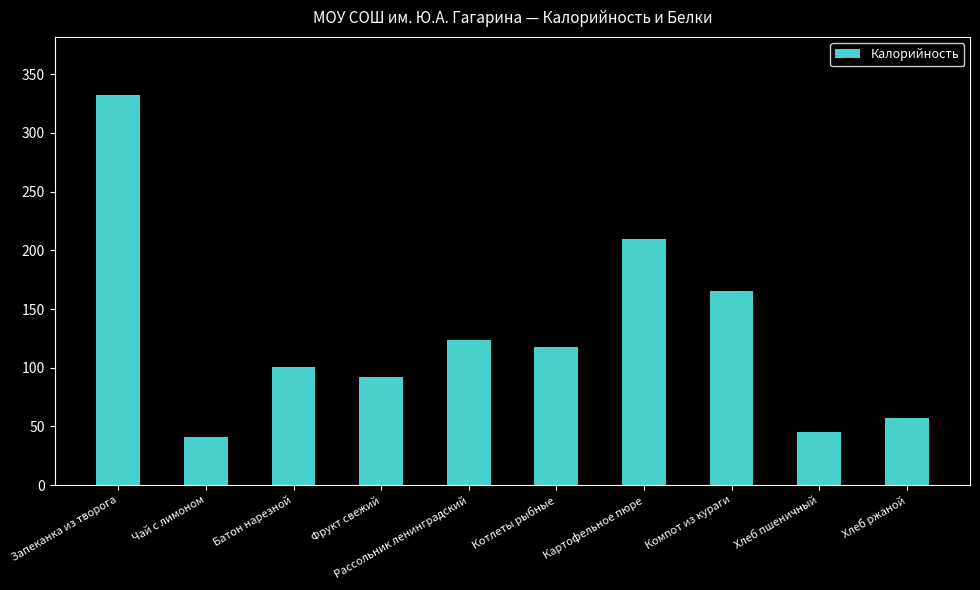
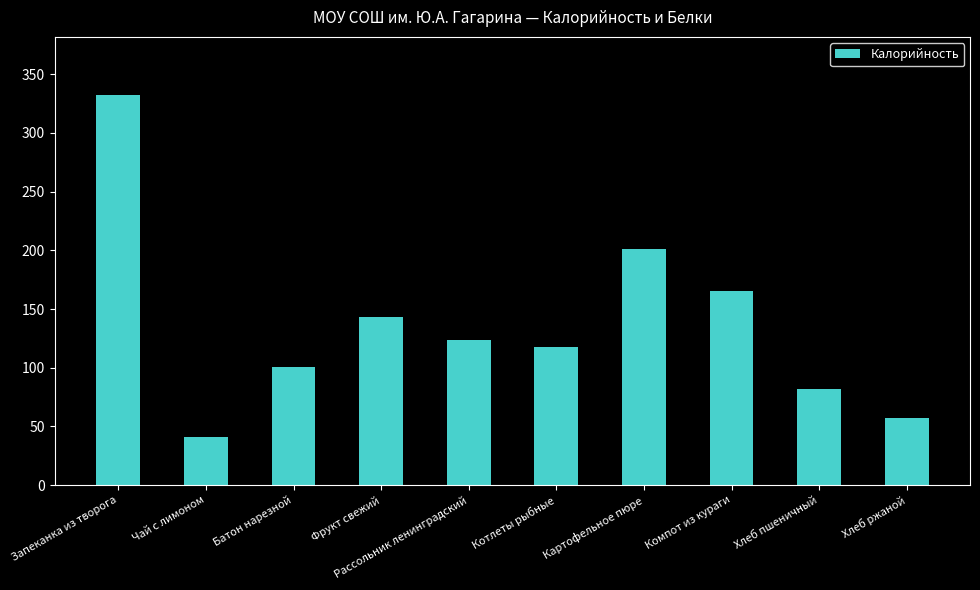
  {
    "Запеканка из творога": 332,
    "Чай с лимоном": 41,
    "Батон нарезной": 101,
-   "Фрукт свежий": 92,
+   "Фрукт свежий": 143,
    "Рассольник ленинградский": 124,
    "Котлеты рыбные": 118,
-   "Картофельное пюре": 210,
+   "Картофельное пюре": 201,
    "Компот из кураги": 165,
-   "Хлеб пшеничный": 45,
+   "Хлеб пшеничный": 82,
    "Хлеб ржаной": 57
  }
